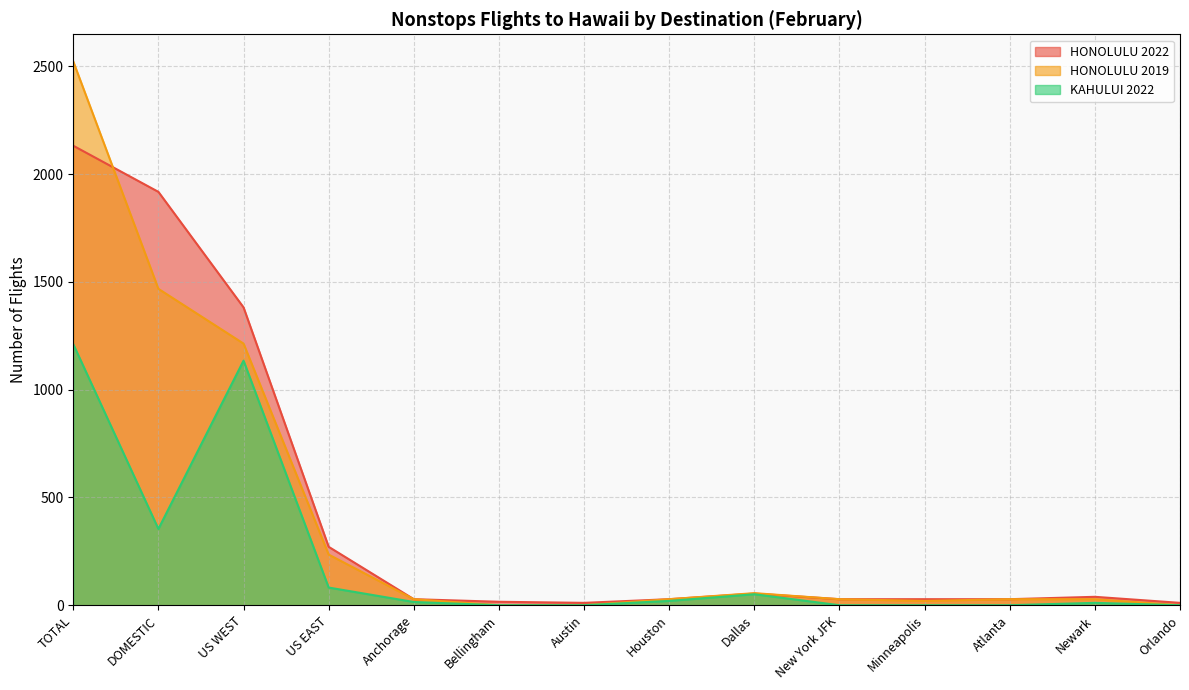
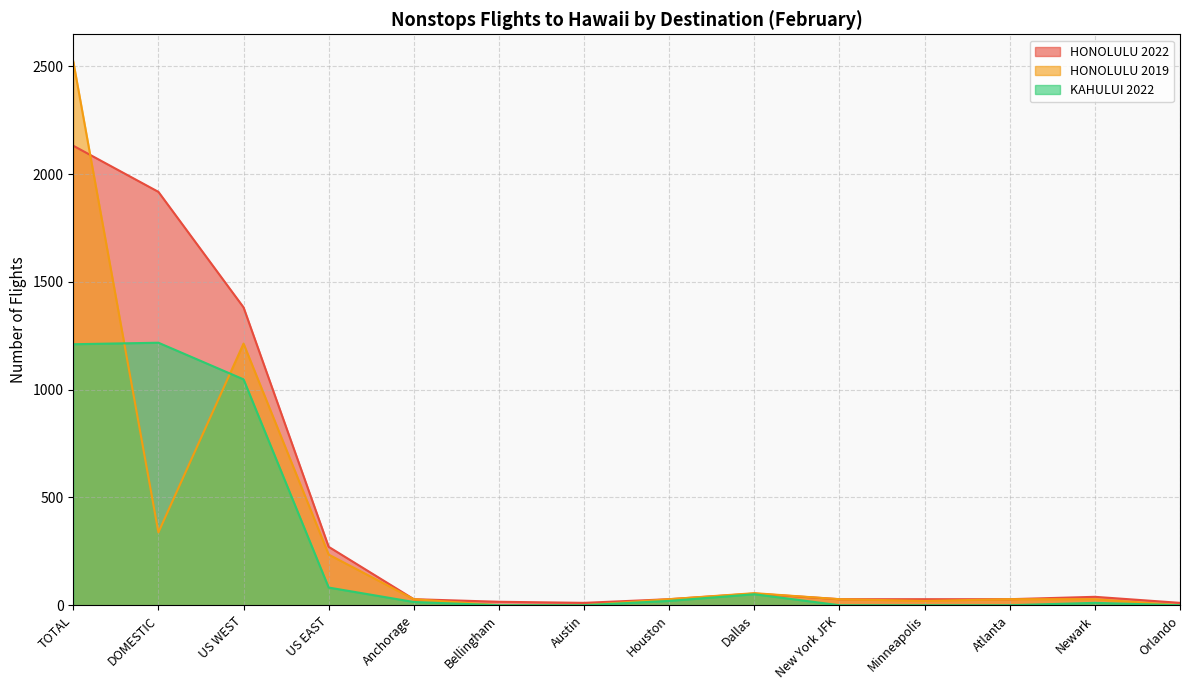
  {
    "HONOLULU 2022": {
      "TOTAL": 2130,
      "DOMESTIC": 1920,
      "US WEST": 1380,
      "US EAST": 270,
      "Bellingham": 20
    },
    "HONOLULU 2019": {
      "TOTAL": 2520,
-     "DOMESTIC": 1470,
+     "DOMESTIC": 340,
      "US WEST": 1210,
      "US EAST": 240
    },
    "KAHULUI 2022": {
      "TOTAL": 1210,
-     "DOMESTIC": 350,
-     "US WEST": 1140,
+     "DOMESTIC": 1220,
+     "US WEST": 1050,
      "US EAST": 80,
      "Anchorage": 20,
      "New York JFK": 0,
      "Minneapolis": 0,
      "Atlanta": 0,
      "Newark": 10
    }
  }
